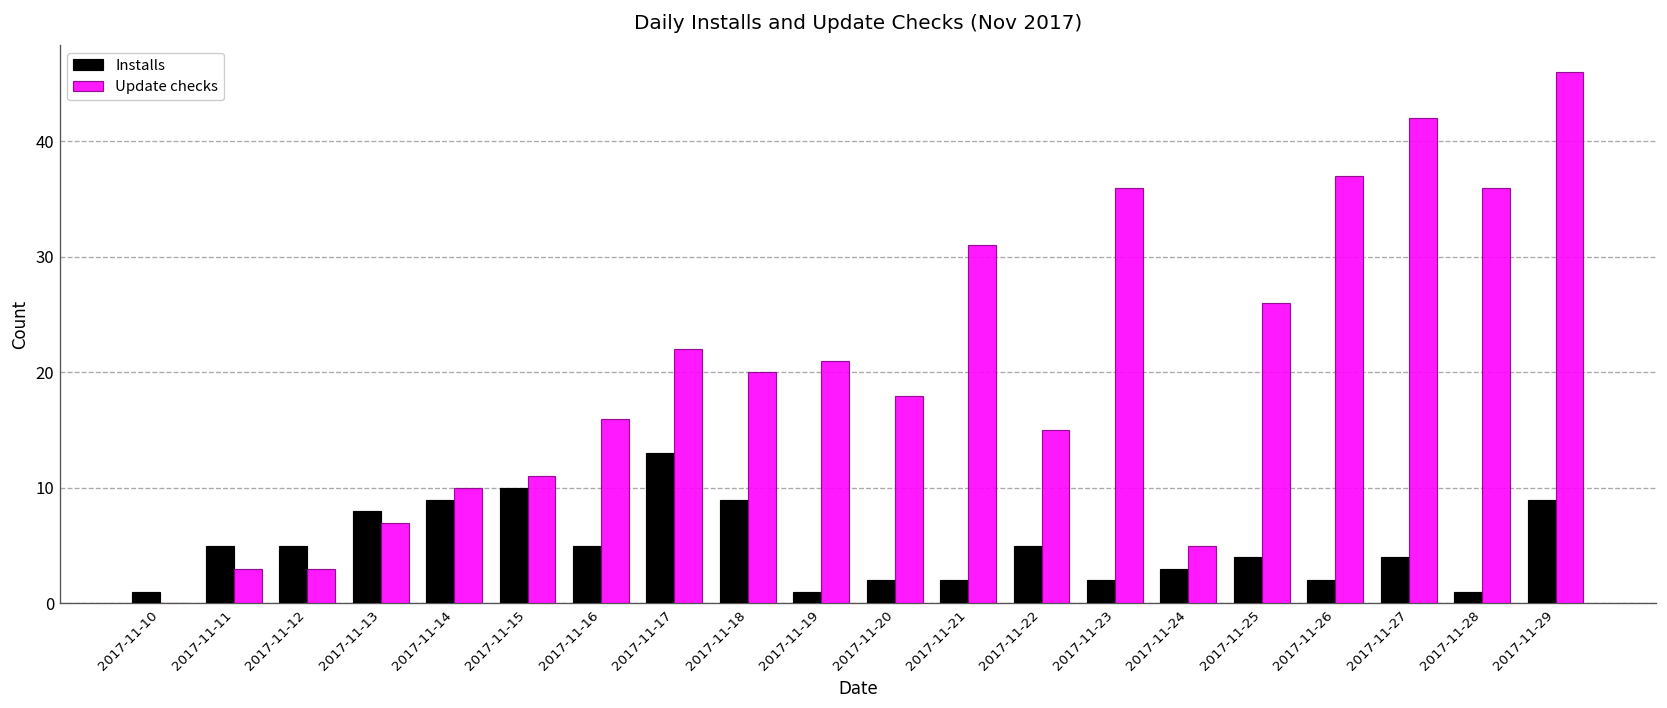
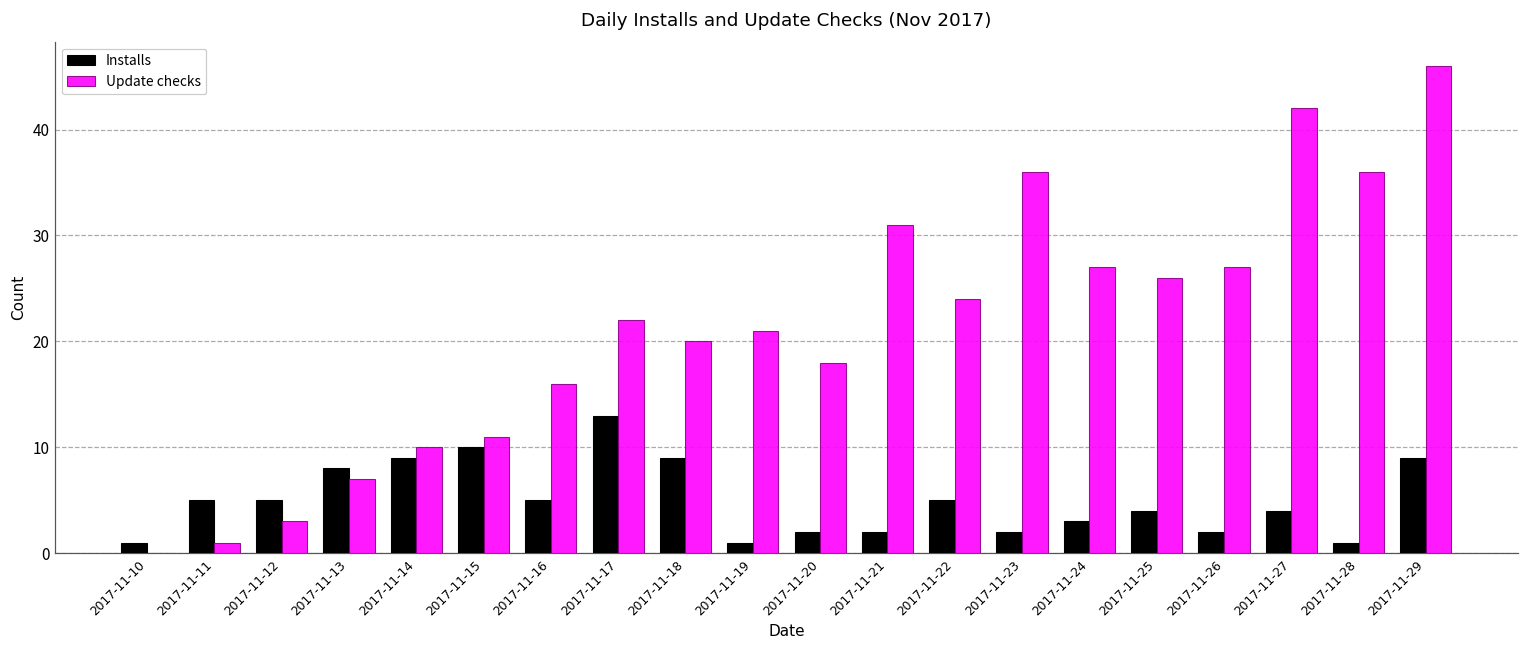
  {
    "Installs": {
      "2017-11-10": 1,
      "2017-11-11": 5,
      "2017-11-12": 5,
      "2017-11-13": 8,
      "2017-11-14": 9,
      "2017-11-15": 10,
      "2017-11-16": 5,
      "2017-11-17": 13,
      "2017-11-18": 9,
      "2017-11-19": 1,
      "2017-11-20": 2,
      "2017-11-21": 2,
      "2017-11-22": 5,
      "2017-11-23": 2,
      "2017-11-24": 3,
      "2017-11-25": 4,
      "2017-11-26": 2,
      "2017-11-27": 4,
      "2017-11-28": 1,
      "2017-11-29": 9
    },
    "Update checks": {
      "2017-11-10": 0,
-     "2017-11-11": 3,
+     "2017-11-11": 1,
      "2017-11-12": 3,
      "2017-11-13": 7,
      "2017-11-14": 10,
      "2017-11-15": 11,
      "2017-11-16": 16,
      "2017-11-17": 22,
      "2017-11-18": 20,
      "2017-11-19": 21,
      "2017-11-20": 18,
      "2017-11-21": 31,
-     "2017-11-22": 15,
+     "2017-11-22": 24,
      "2017-11-23": 36,
-     "2017-11-24": 5,
+     "2017-11-24": 27,
      "2017-11-25": 26,
-     "2017-11-26": 37,
+     "2017-11-26": 27,
      "2017-11-27": 42,
      "2017-11-28": 36,
      "2017-11-29": 46
    }
  }
